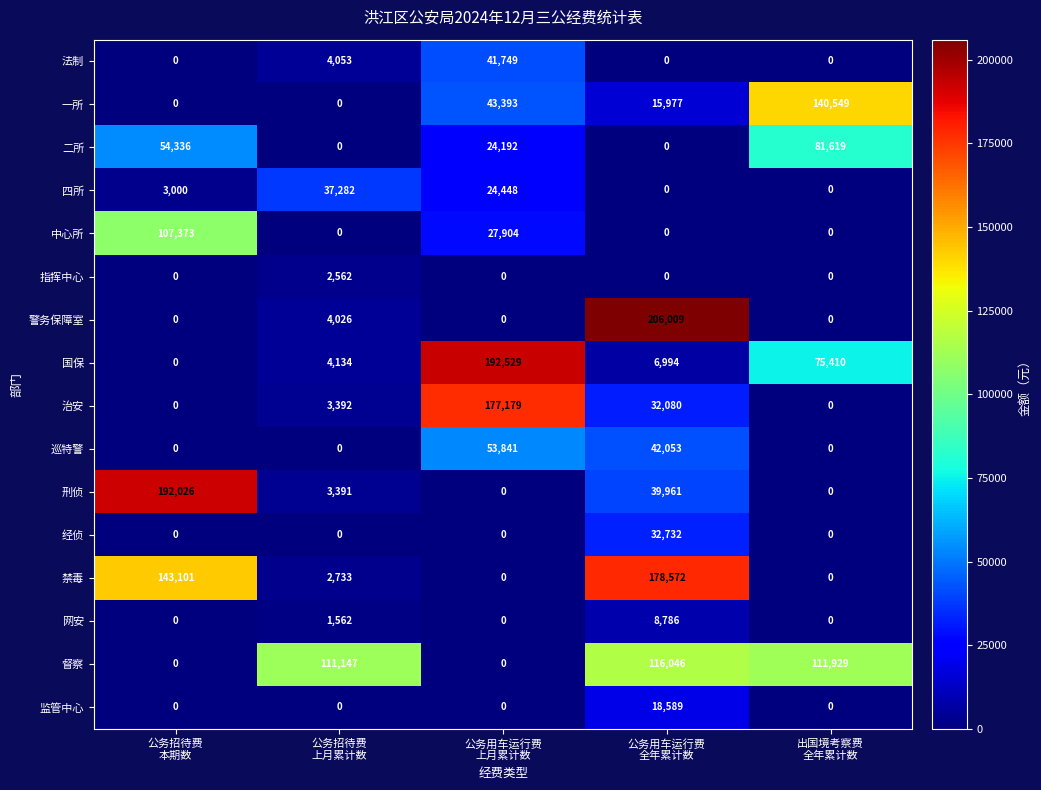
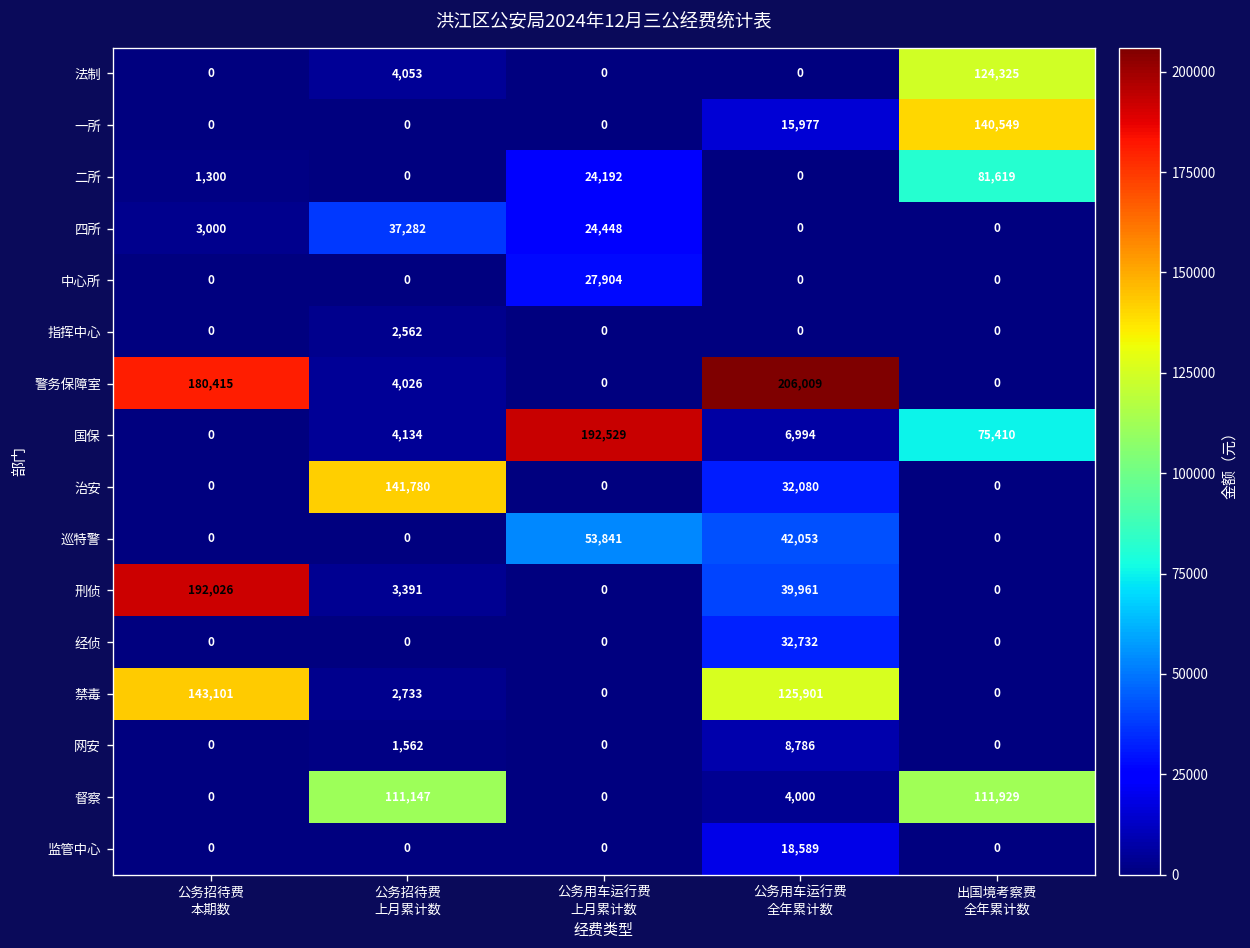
  {
    "法制": {
      "公务招待费 本期数": "0",
      "公务招待费 上月累计数": "4,053",
-     "公务用车运行费 上月累计数": "41,749",
+     "公务用车运行费 上月累计数": "0",
      "公务用车运行费 全年累计数": "0",
-     "出国境考察费 全年累计数": "0"
+     "出国境考察费 全年累计数": "124,325"
    },
    "一所": {
      "公务招待费 本期数": "0",
      "公务招待费 上月累计数": "0",
-     "公务用车运行费 上月累计数": "43,393",
+     "公务用车运行费 上月累计数": "0",
      "公务用车运行费 全年累计数": "15,977",
      "出国境考察费 全年累计数": "140,549"
    },
    "二所": {
-     "公务招待费 本期数": "54,336",
+     "公务招待费 本期数": "1,300",
      "公务招待费 上月累计数": "0",
      "公务用车运行费 上月累计数": "24,192",
      "公务用车运行费 全年累计数": "0",
      "出国境考察费 全年累计数": "81,619"
    },
    "四所": {
      "公务招待费 本期数": "3,000",
      "公务招待费 上月累计数": "37,282",
      "公务用车运行费 上月累计数": "24,448",
      "公务用车运行费 全年累计数": "0",
      "出国境考察费 全年累计数": "0"
    },
    "中心所": {
-     "公务招待费 本期数": "107,373",
+     "公务招待费 本期数": "0",
      "公务招待费 上月累计数": "0",
      "公务用车运行费 上月累计数": "27,904",
      "公务用车运行费 全年累计数": "0",
      "出国境考察费 全年累计数": "0"
    },
    "指挥中心": {
      "公务招待费 本期数": "0",
      "公务招待费 上月累计数": "2,562",
      "公务用车运行费 上月累计数": "0",
      "公务用车运行费 全年累计数": "0",
      "出国境考察费 全年累计数": "0"
    },
    "警务保障室": {
-     "公务招待费 本期数": "0",
+     "公务招待费 本期数": "180,415",
      "公务招待费 上月累计数": "4,026",
      "公务用车运行费 上月累计数": "0",
      "公务用车运行费 全年累计数": "206,009",
      "出国境考察费 全年累计数": "0"
    },
    "国保": {
      "公务招待费 本期数": "0",
      "公务招待费 上月累计数": "4,134",
      "公务用车运行费 上月累计数": "192,529",
      "公务用车运行费 全年累计数": "6,994",
      "出国境考察费 全年累计数": "75,410"
    },
    "治安": {
      "公务招待费 本期数": "0",
-     "公务招待费 上月累计数": "3,392",
-     "公务用车运行费 上月累计数": "177,179",
+     "公务招待费 上月累计数": "141,780",
+     "公务用车运行费 上月累计数": "0",
      "公务用车运行费 全年累计数": "32,080",
      "出国境考察费 全年累计数": "0"
    },
    "巡特警": {
      "公务招待费 本期数": "0",
      "公务招待费 上月累计数": "0",
      "公务用车运行费 上月累计数": "53,841",
      "公务用车运行费 全年累计数": "42,053",
      "出国境考察费 全年累计数": "0"
    },
    "刑侦": {
      "公务招待费 本期数": "192,026",
      "公务招待费 上月累计数": "3,391",
      "公务用车运行费 上月累计数": "0",
      "公务用车运行费 全年累计数": "39,961",
      "出国境考察费 全年累计数": "0"
    },
    "经侦": {
      "公务招待费 本期数": "0",
      "公务招待费 上月累计数": "0",
      "公务用车运行费 上月累计数": "0",
      "公务用车运行费 全年累计数": "32,732",
      "出国境考察费 全年累计数": "0"
    },
    "禁毒": {
      "公务招待费 本期数": "143,101",
      "公务招待费 上月累计数": "2,733",
      "公务用车运行费 上月累计数": "0",
-     "公务用车运行费 全年累计数": "178,572",
+     "公务用车运行费 全年累计数": "125,901",
      "出国境考察费 全年累计数": "0"
    },
    "网安": {
      "公务招待费 本期数": "0",
      "公务招待费 上月累计数": "1,562",
      "公务用车运行费 上月累计数": "0",
      "公务用车运行费 全年累计数": "8,786",
      "出国境考察费 全年累计数": "0"
    },
    "督察": {
      "公务招待费 本期数": "0",
      "公务招待费 上月累计数": "111,147",
      "公务用车运行费 上月累计数": "0",
-     "公务用车运行费 全年累计数": "116,046",
+     "公务用车运行费 全年累计数": "4,000",
      "出国境考察费 全年累计数": "111,929"
    },
    "监管中心": {
      "公务招待费 本期数": "0",
      "公务招待费 上月累计数": "0",
      "公务用车运行费 上月累计数": "0",
      "公务用车运行费 全年累计数": "18,589",
      "出国境考察费 全年累计数": "0"
    }
  }
